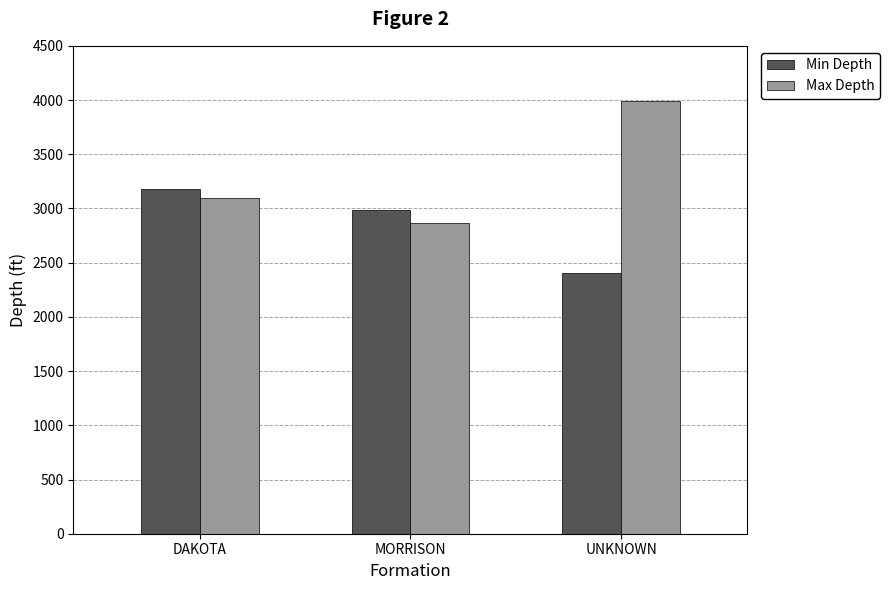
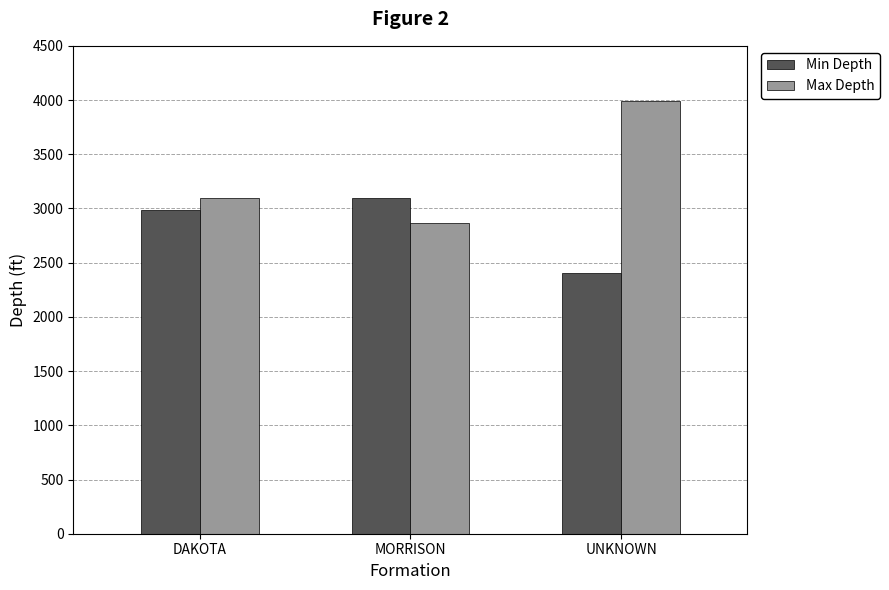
  {
    "Min Depth": {
-     "DAKOTA": 3180,
-     "MORRISON": 2990,
+     "DAKOTA": 2990,
+     "MORRISON": 3090,
      "UNKNOWN": 2400
    },
    "Max Depth": {
      "DAKOTA": 3090,
      "MORRISON": 2870,
      "UNKNOWN": 4000
    }
  }
